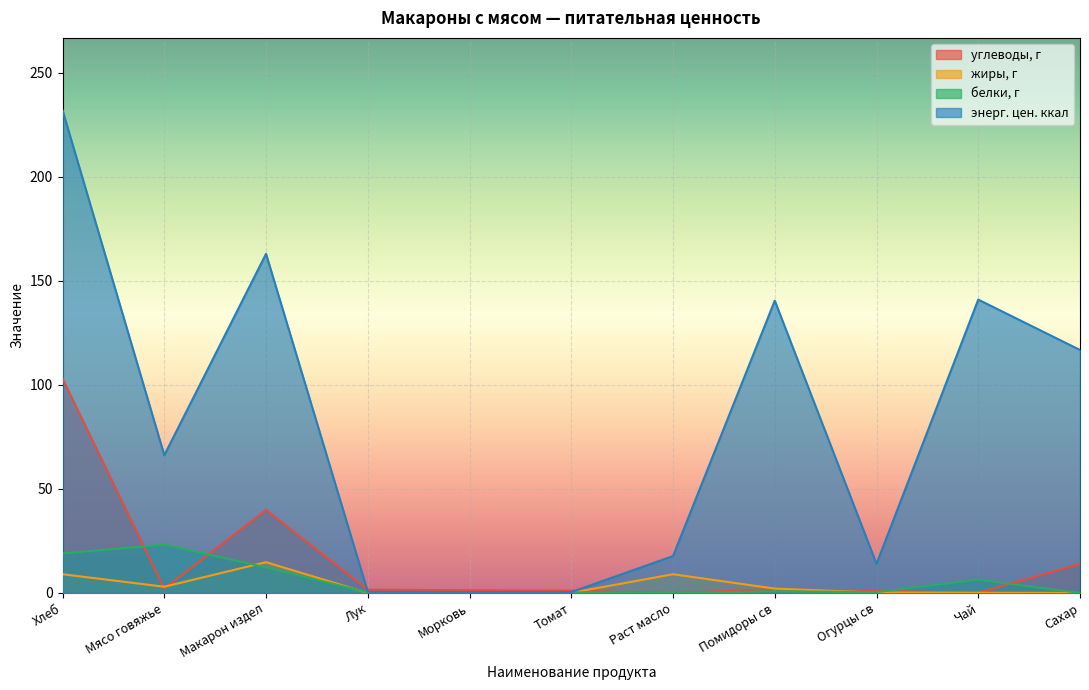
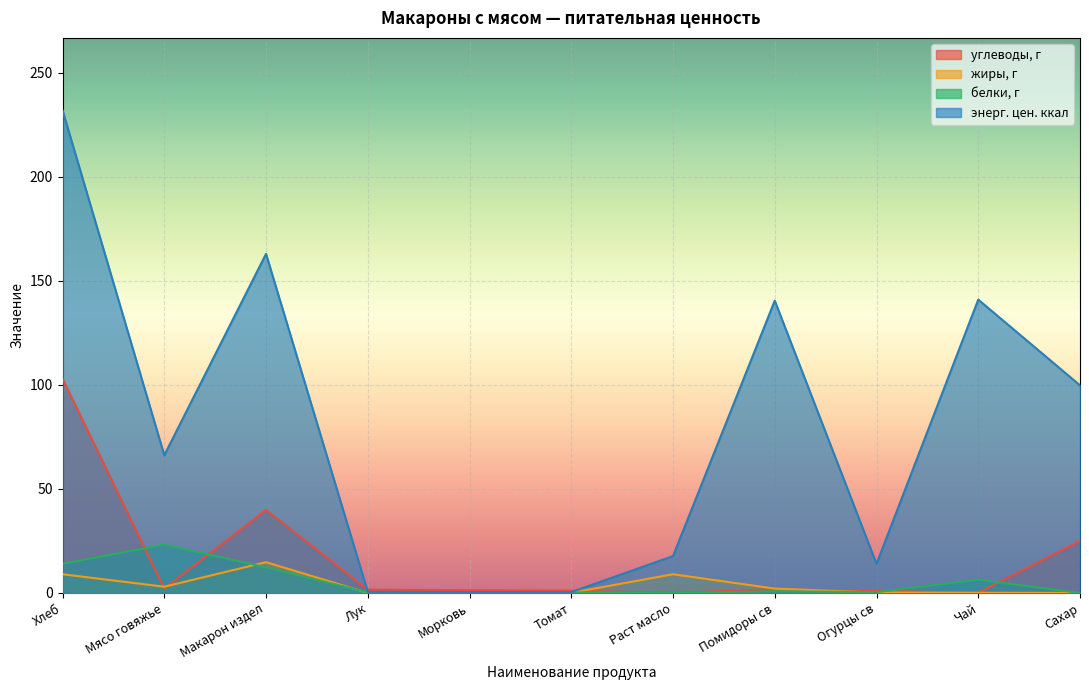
  {
    "углеводы, г": {
      "Хлеб": 103,
      "Макарон издел": 40,
-     "Сахар": 14
+     "Сахар": 25
    },
    "жиры, г": {
      "Хлеб": 9,
      "Макарон издел": 15,
      "Раст масло": 9
    },
    "белки, г": {
-     "Хлеб": 19,
+     "Хлеб": 14,
      "Мясо говяжье": 23,
      "Макарон издел": 12,
      "Чай": 6
    },
    "энерг. цен. ккал": {
      "Хлеб": 232,
      "Мясо говяжье": 66,
      "Макарон издел": 163,
      "Раст масло": 18,
      "Помидоры св": 141,
      "Огурцы св": 14,
      "Чай": 141,
-     "Сахар": 117
+     "Сахар": 100
    }
  }
